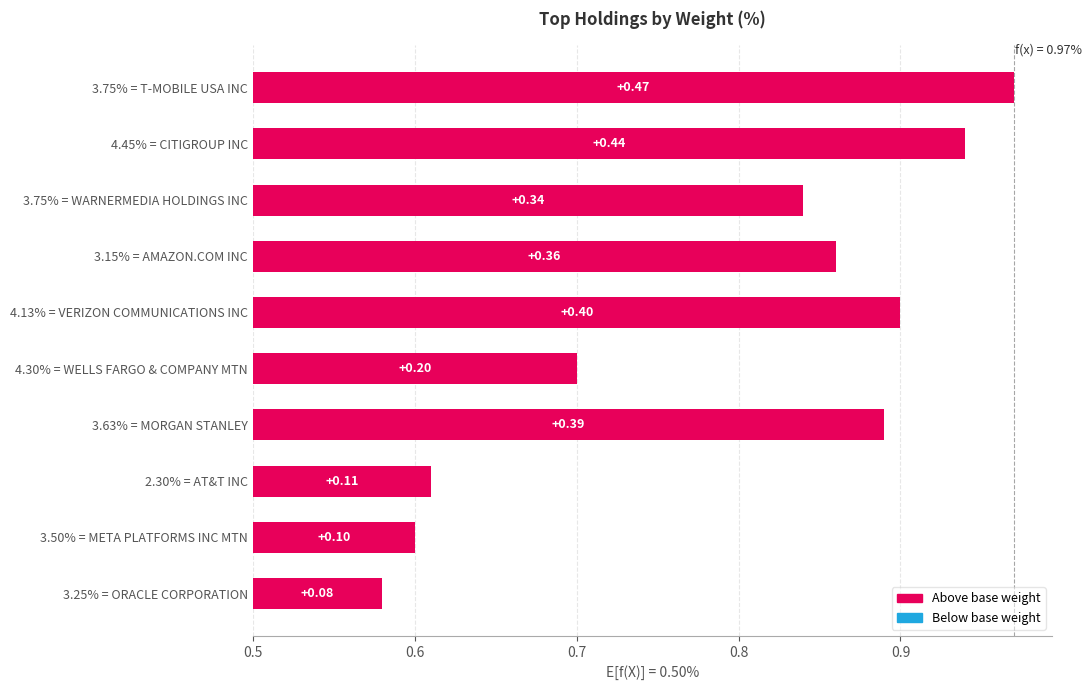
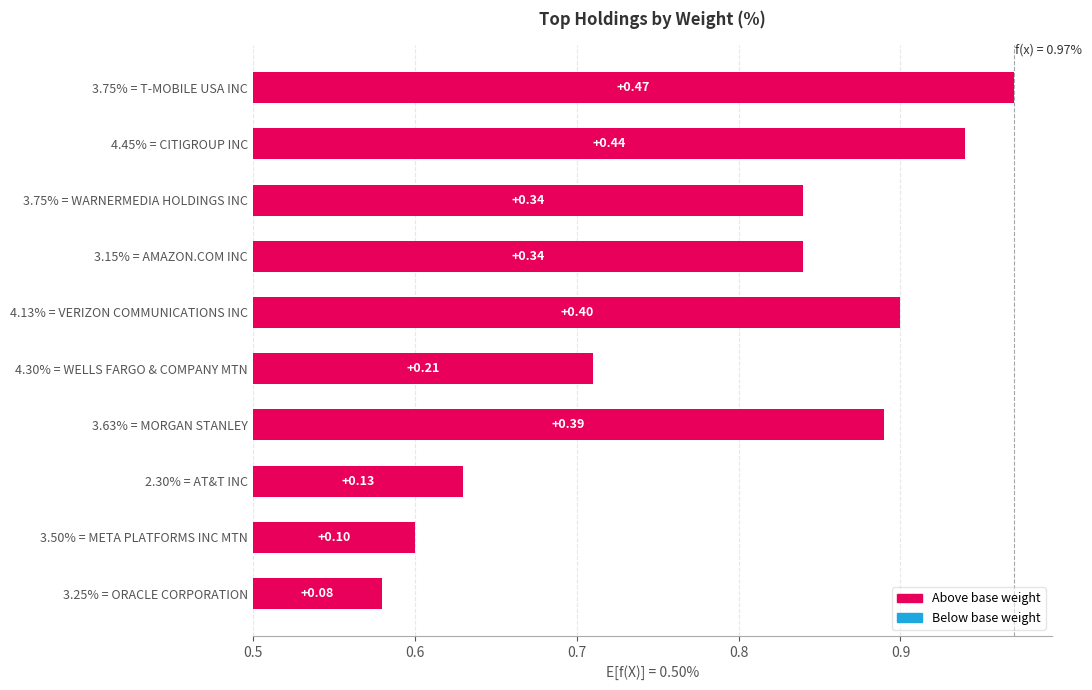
  {
    "3.75% = T-MOBILE USA INC": "+0.47",
    "4.45% = CITIGROUP INC": "+0.44",
    "3.75% = WARNERMEDIA HOLDINGS INC": "+0.34",
-   "3.15% = AMAZON.COM INC": "+0.36",
+   "3.15% = AMAZON.COM INC": "+0.34",
    "4.13% = VERIZON COMMUNICATIONS INC": "+0.40",
-   "4.30% = WELLS FARGO & COMPANY MTN": "+0.20",
+   "4.30% = WELLS FARGO & COMPANY MTN": "+0.21",
    "3.63% = MORGAN STANLEY": "+0.39",
-   "2.30% = AT&T INC": "+0.11",
+   "2.30% = AT&T INC": "+0.13",
    "3.50% = META PLATFORMS INC MTN": "+0.10",
    "3.25% = ORACLE CORPORATION": "+0.08"
  }
